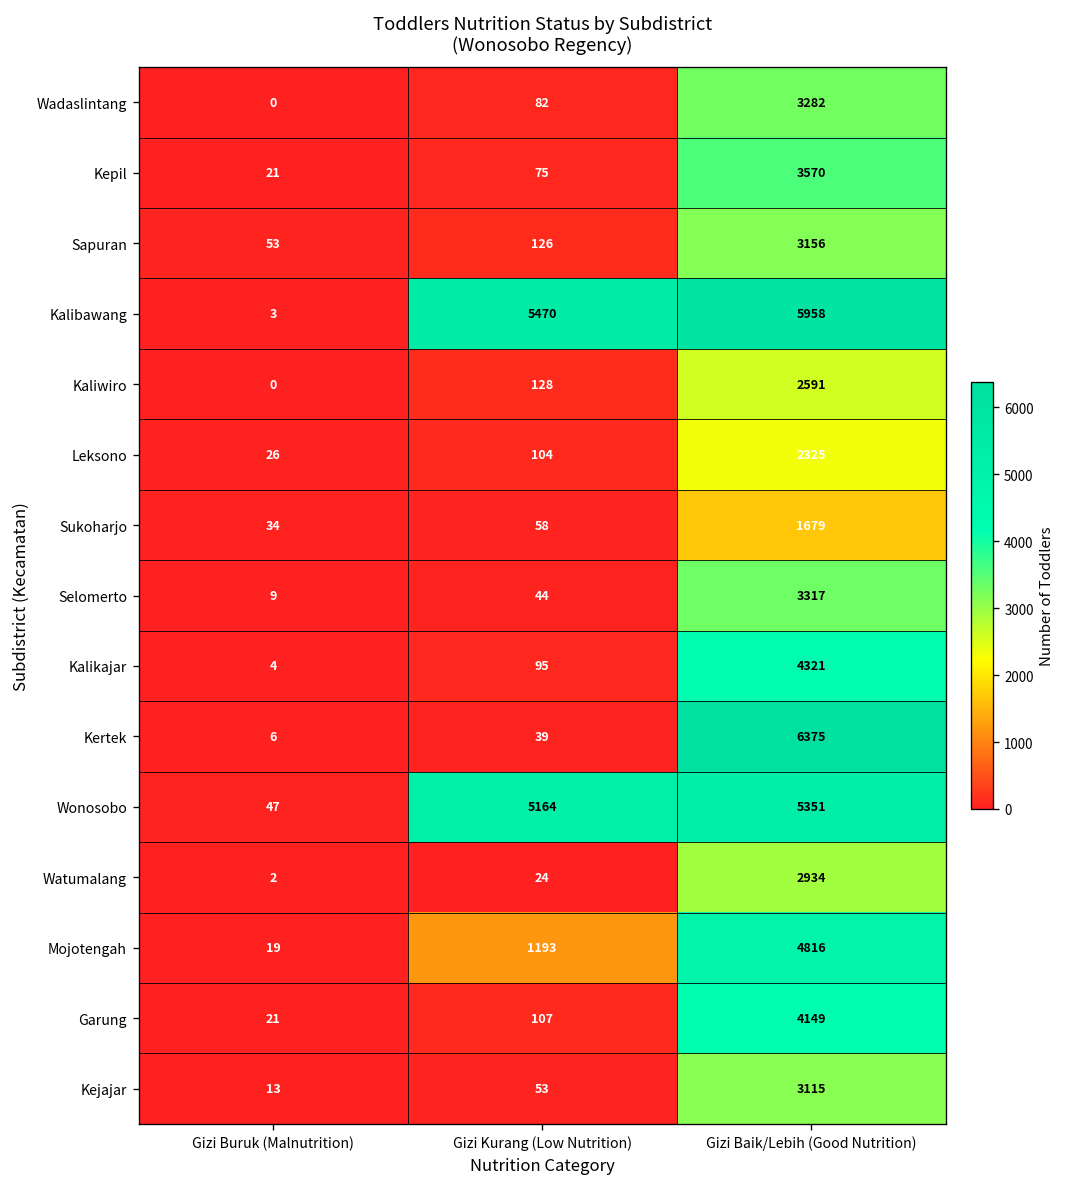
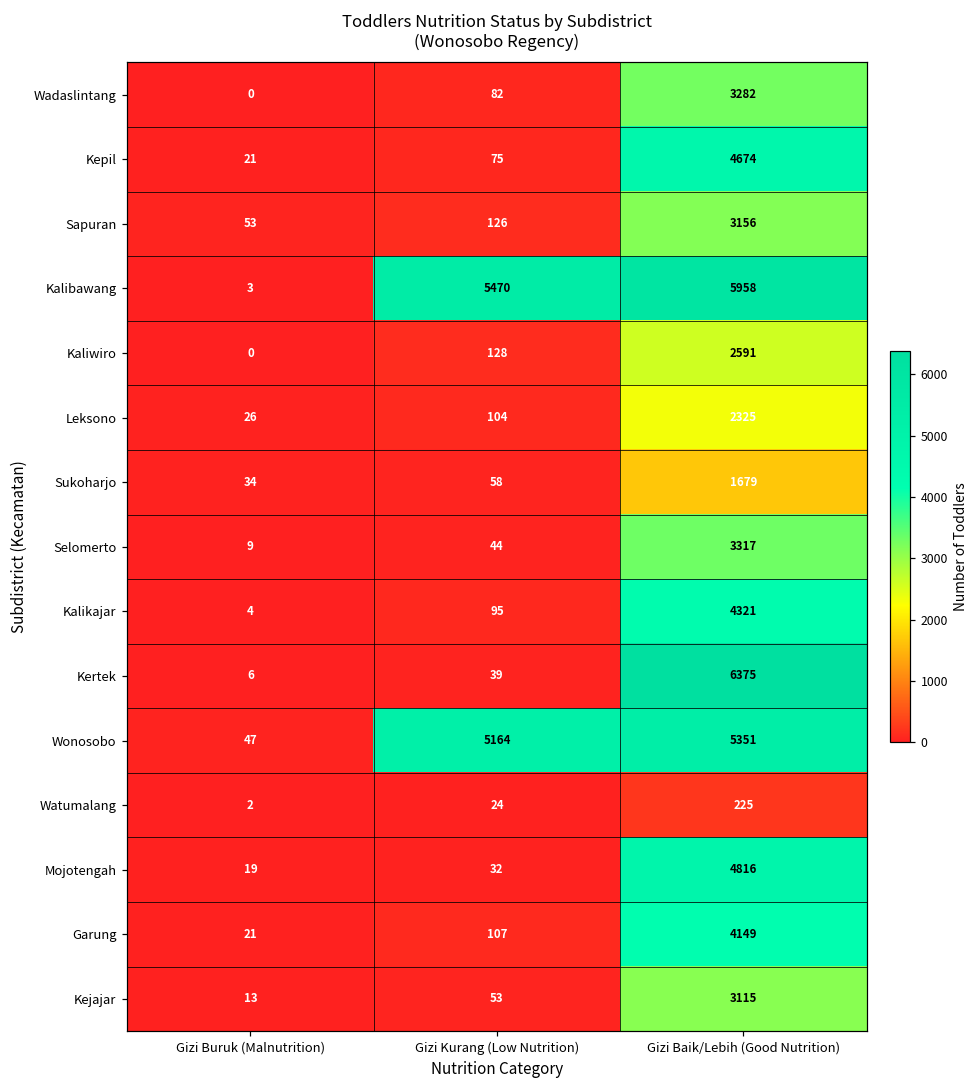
  {
    "Wadaslintang": {
      "Gizi Buruk (Malnutrition)": 0,
      "Gizi Kurang (Low Nutrition)": 82,
      "Gizi Baik/Lebih (Good Nutrition)": 3282
    },
    "Kepil": {
      "Gizi Buruk (Malnutrition)": 21,
      "Gizi Kurang (Low Nutrition)": 75,
-     "Gizi Baik/Lebih (Good Nutrition)": 3570
+     "Gizi Baik/Lebih (Good Nutrition)": 4674
    },
    "Sapuran": {
      "Gizi Buruk (Malnutrition)": 53,
      "Gizi Kurang (Low Nutrition)": 126,
      "Gizi Baik/Lebih (Good Nutrition)": 3156
    },
    "Kalibawang": {
      "Gizi Buruk (Malnutrition)": 3,
      "Gizi Kurang (Low Nutrition)": 5470,
      "Gizi Baik/Lebih (Good Nutrition)": 5958
    },
    "Kaliwiro": {
      "Gizi Buruk (Malnutrition)": 0,
      "Gizi Kurang (Low Nutrition)": 128,
      "Gizi Baik/Lebih (Good Nutrition)": 2591
    },
    "Leksono": {
      "Gizi Buruk (Malnutrition)": 26,
      "Gizi Kurang (Low Nutrition)": 104,
      "Gizi Baik/Lebih (Good Nutrition)": 2325
    },
    "Sukoharjo": {
      "Gizi Buruk (Malnutrition)": 34,
      "Gizi Kurang (Low Nutrition)": 58,
      "Gizi Baik/Lebih (Good Nutrition)": 1679
    },
    "Selomerto": {
      "Gizi Buruk (Malnutrition)": 9,
      "Gizi Kurang (Low Nutrition)": 44,
      "Gizi Baik/Lebih (Good Nutrition)": 3317
    },
    "Kalikajar": {
      "Gizi Buruk (Malnutrition)": 4,
      "Gizi Kurang (Low Nutrition)": 95,
      "Gizi Baik/Lebih (Good Nutrition)": 4321
    },
    "Kertek": {
      "Gizi Buruk (Malnutrition)": 6,
      "Gizi Kurang (Low Nutrition)": 39,
      "Gizi Baik/Lebih (Good Nutrition)": 6375
    },
    "Wonosobo": {
      "Gizi Buruk (Malnutrition)": 47,
      "Gizi Kurang (Low Nutrition)": 5164,
      "Gizi Baik/Lebih (Good Nutrition)": 5351
    },
    "Watumalang": {
      "Gizi Buruk (Malnutrition)": 2,
      "Gizi Kurang (Low Nutrition)": 24,
-     "Gizi Baik/Lebih (Good Nutrition)": 2934
+     "Gizi Baik/Lebih (Good Nutrition)": 225
    },
    "Mojotengah": {
      "Gizi Buruk (Malnutrition)": 19,
-     "Gizi Kurang (Low Nutrition)": 1193,
+     "Gizi Kurang (Low Nutrition)": 32,
      "Gizi Baik/Lebih (Good Nutrition)": 4816
    },
    "Garung": {
      "Gizi Buruk (Malnutrition)": 21,
      "Gizi Kurang (Low Nutrition)": 107,
      "Gizi Baik/Lebih (Good Nutrition)": 4149
    },
    "Kejajar": {
      "Gizi Buruk (Malnutrition)": 13,
      "Gizi Kurang (Low Nutrition)": 53,
      "Gizi Baik/Lebih (Good Nutrition)": 3115
    }
  }
